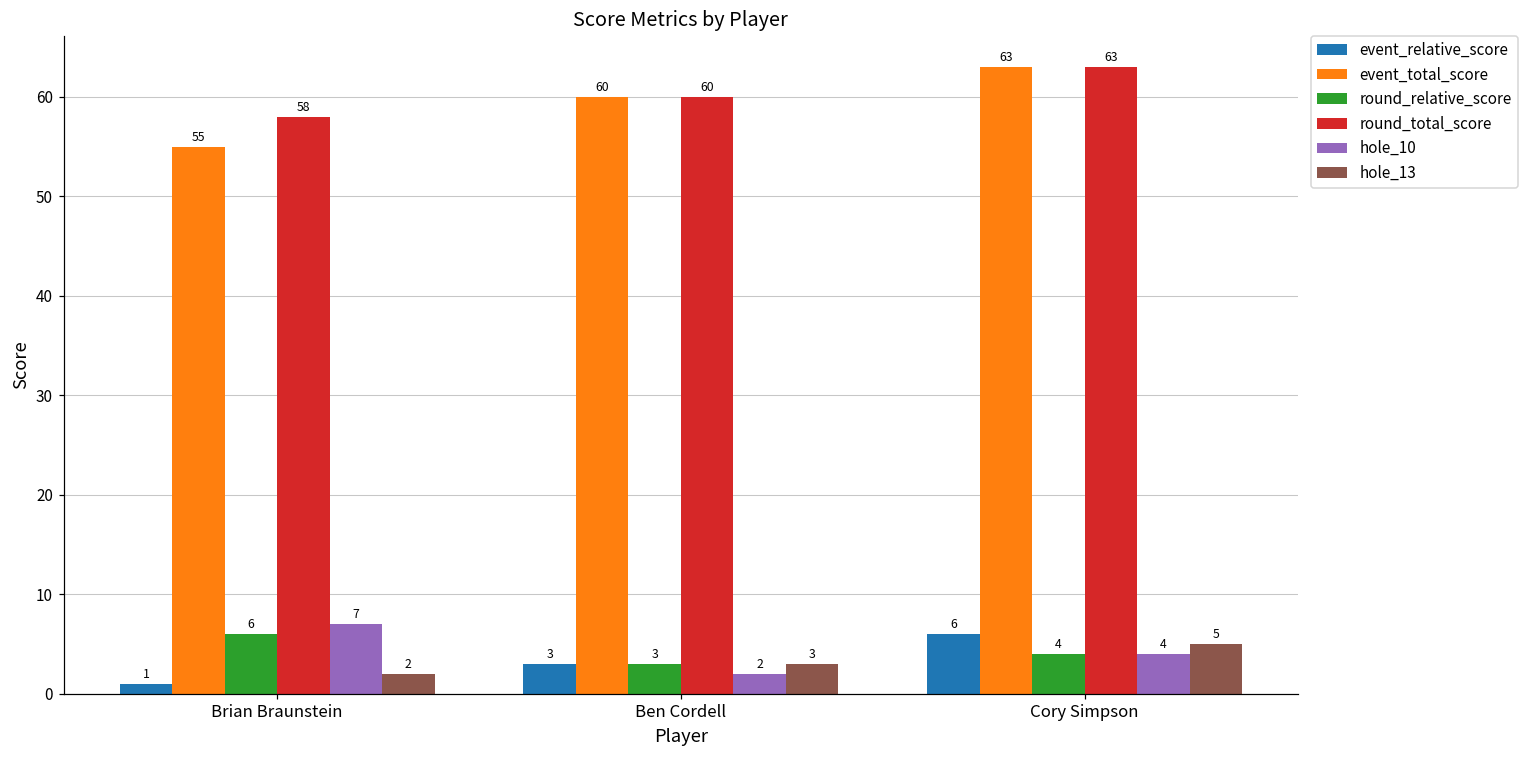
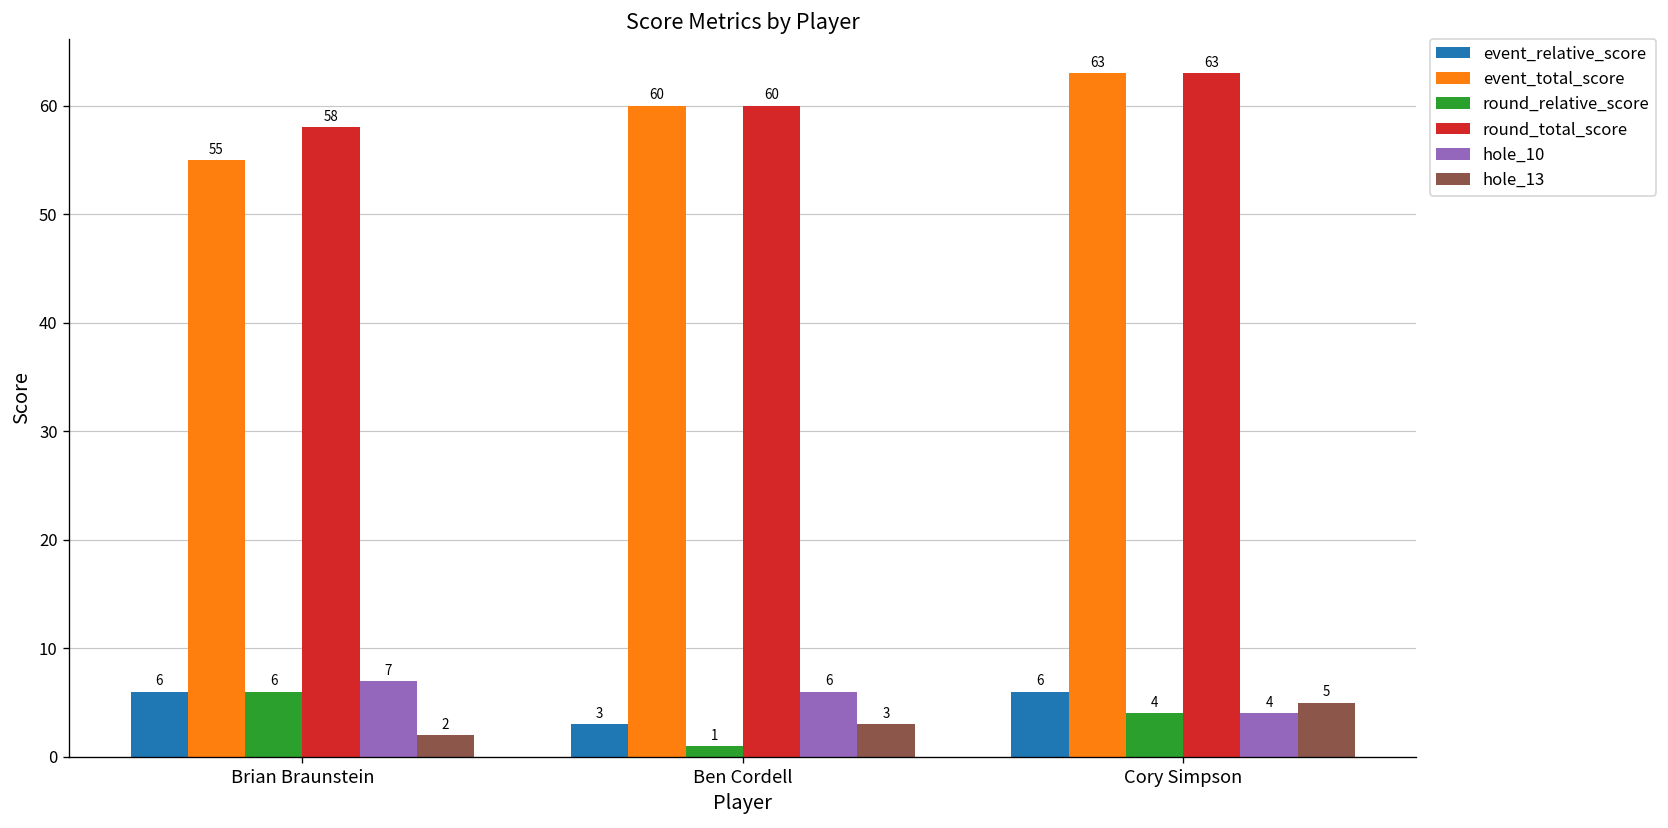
  {
    "event_relative_score": {
-     "Brian Braunstein": 1,
+     "Brian Braunstein": 6,
      "Ben Cordell": 3,
      "Cory Simpson": 6
    },
    "event_total_score": {
      "Brian Braunstein": 55,
      "Ben Cordell": 60,
      "Cory Simpson": 63
    },
    "round_relative_score": {
      "Brian Braunstein": 6,
-     "Ben Cordell": 3,
+     "Ben Cordell": 1,
      "Cory Simpson": 4
    },
    "round_total_score": {
      "Brian Braunstein": 58,
      "Ben Cordell": 60,
      "Cory Simpson": 63
    },
    "hole_10": {
      "Brian Braunstein": 7,
-     "Ben Cordell": 2,
+     "Ben Cordell": 6,
      "Cory Simpson": 4
    },
    "hole_13": {
      "Brian Braunstein": 2,
      "Ben Cordell": 3,
      "Cory Simpson": 5
    }
  }
